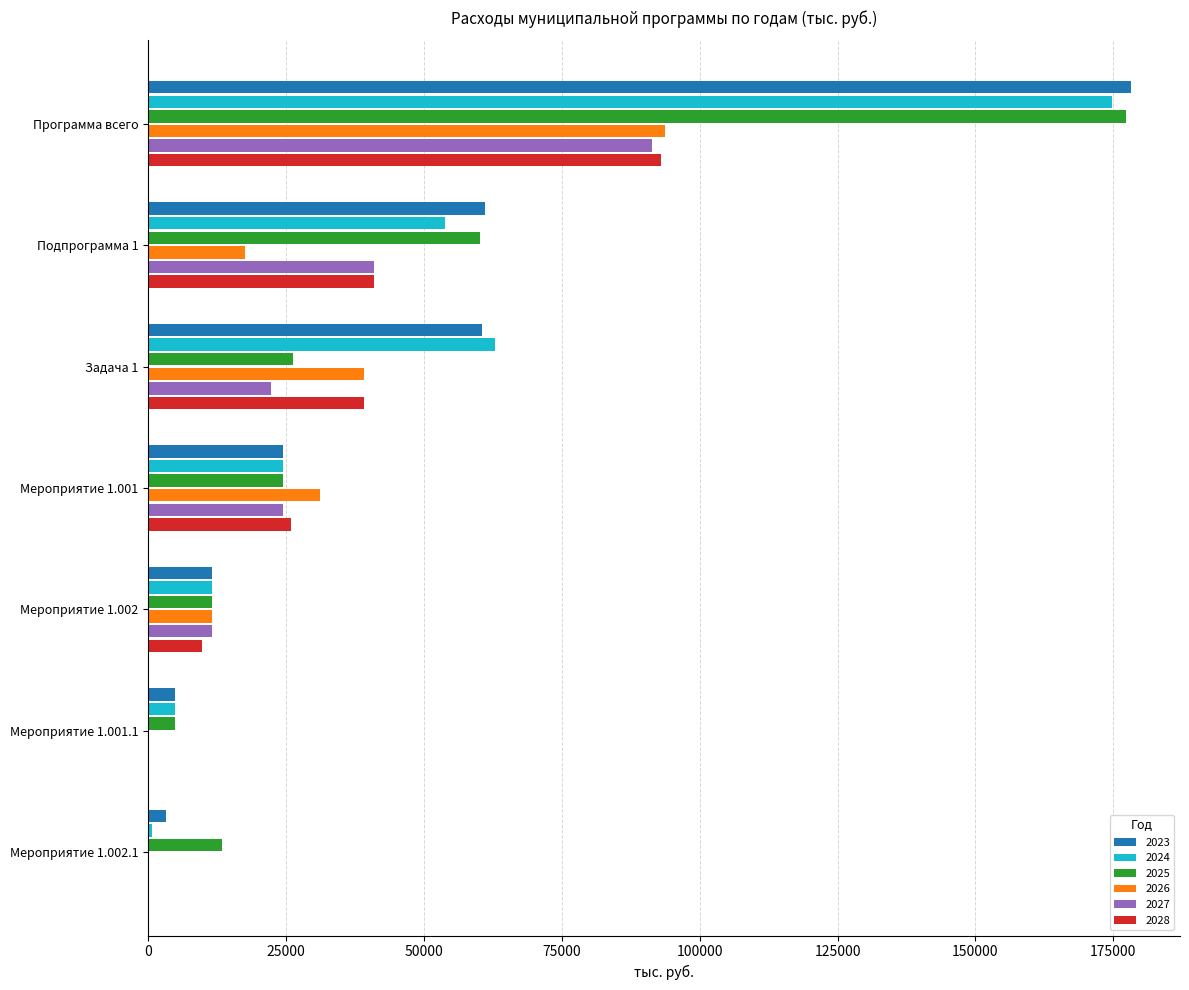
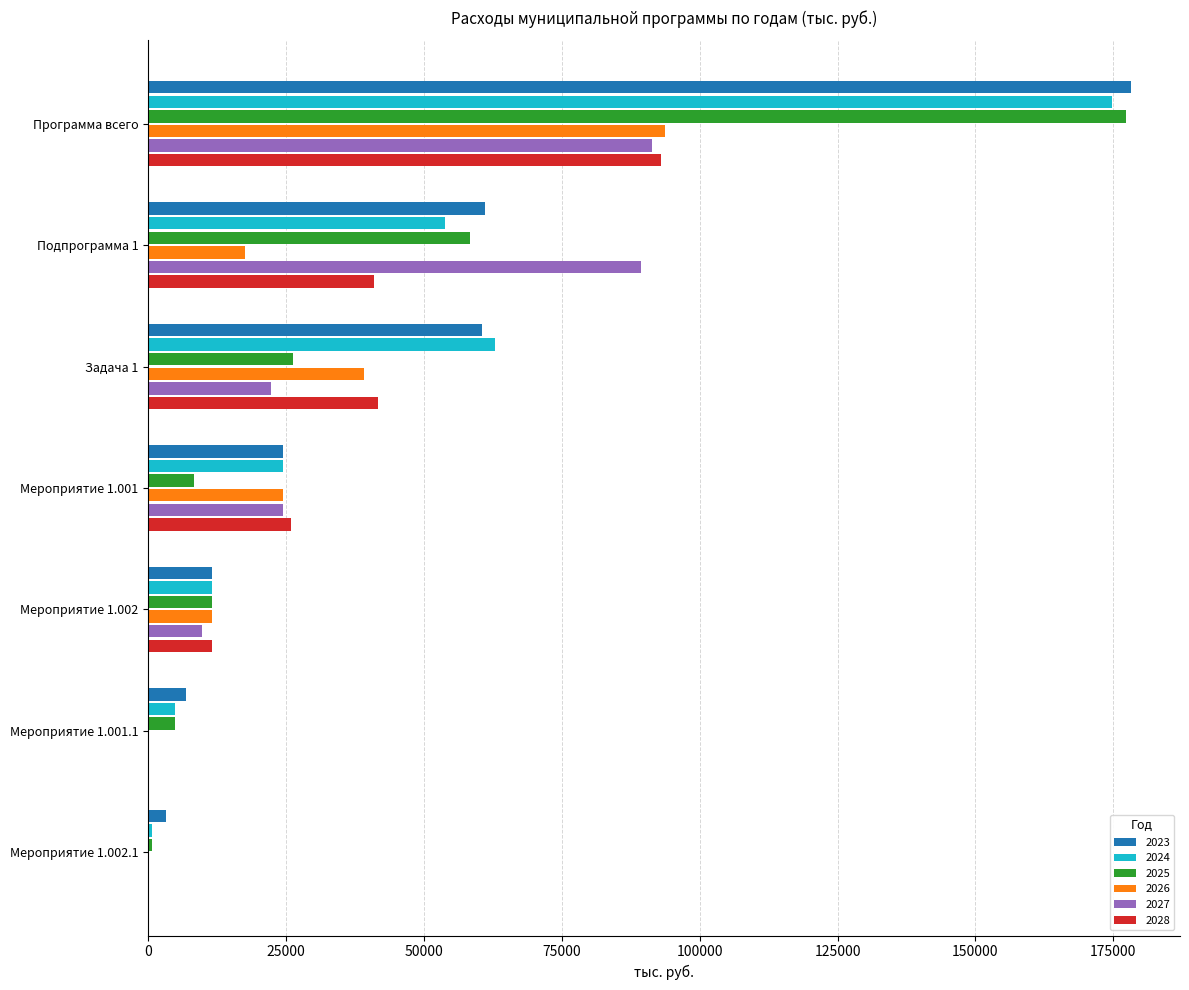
  {
    "2023": {
      "Программа всего": 178000,
      "Подпрограмма 1": 61000,
      "Задача 1": 61000,
      "Мероприятие 1.001": 24000,
      "Мероприятие 1.002": 11000,
-     "Мероприятие 1.001.1": 5000,
+     "Мероприятие 1.001.1": 7000,
      "Мероприятие 1.002.1": 3000
    },
    "2024": {
      "Программа всего": 175000,
      "Подпрограмма 1": 54000,
      "Задача 1": 63000,
      "Мероприятие 1.001": 24000,
      "Мероприятие 1.002": 11000,
      "Мероприятие 1.001.1": 5000,
      "Мероприятие 1.002.1": 1000
    },
    "2025": {
      "Программа всего": 177000,
-     "Подпрограмма 1": 60000,
+     "Подпрограмма 1": 58000,
      "Задача 1": 26000,
-     "Мероприятие 1.001": 24000,
+     "Мероприятие 1.001": 8000,
      "Мероприятие 1.002": 11000,
      "Мероприятие 1.001.1": 5000,
-     "Мероприятие 1.002.1": 13000
+     "Мероприятие 1.002.1": 1000
    },
    "2026": {
      "Программа всего": 94000,
      "Подпрограмма 1": 17000,
      "Задача 1": 39000,
-     "Мероприятие 1.001": 31000,
+     "Мероприятие 1.001": 24000,
      "Мероприятие 1.002": 11000,
      "Мероприятие 1.001.1": 0,
      "Мероприятие 1.002.1": 0
    },
    "2027": {
      "Программа всего": 91000,
-     "Подпрограмма 1": 41000,
+     "Подпрограмма 1": 89000,
      "Задача 1": 22000,
      "Мероприятие 1.001": 24000,
-     "Мероприятие 1.002": 11000,
+     "Мероприятие 1.002": 10000,
      "Мероприятие 1.001.1": 0,
      "Мероприятие 1.002.1": 0
    },
    "2028": {
      "Программа всего": 93000,
      "Подпрограмма 1": 41000,
-     "Задача 1": 39000,
+     "Задача 1": 42000,
      "Мероприятие 1.001": 26000,
-     "Мероприятие 1.002": 10000,
+     "Мероприятие 1.002": 11000,
      "Мероприятие 1.001.1": 0,
      "Мероприятие 1.002.1": 0
    }
  }
